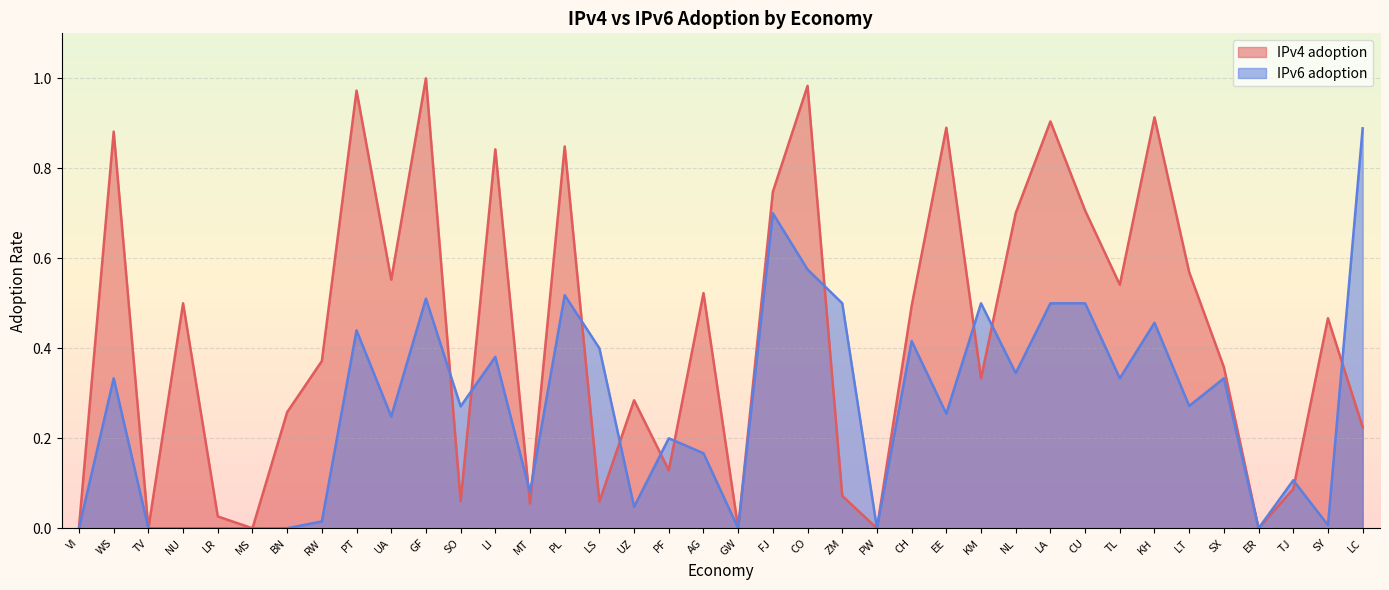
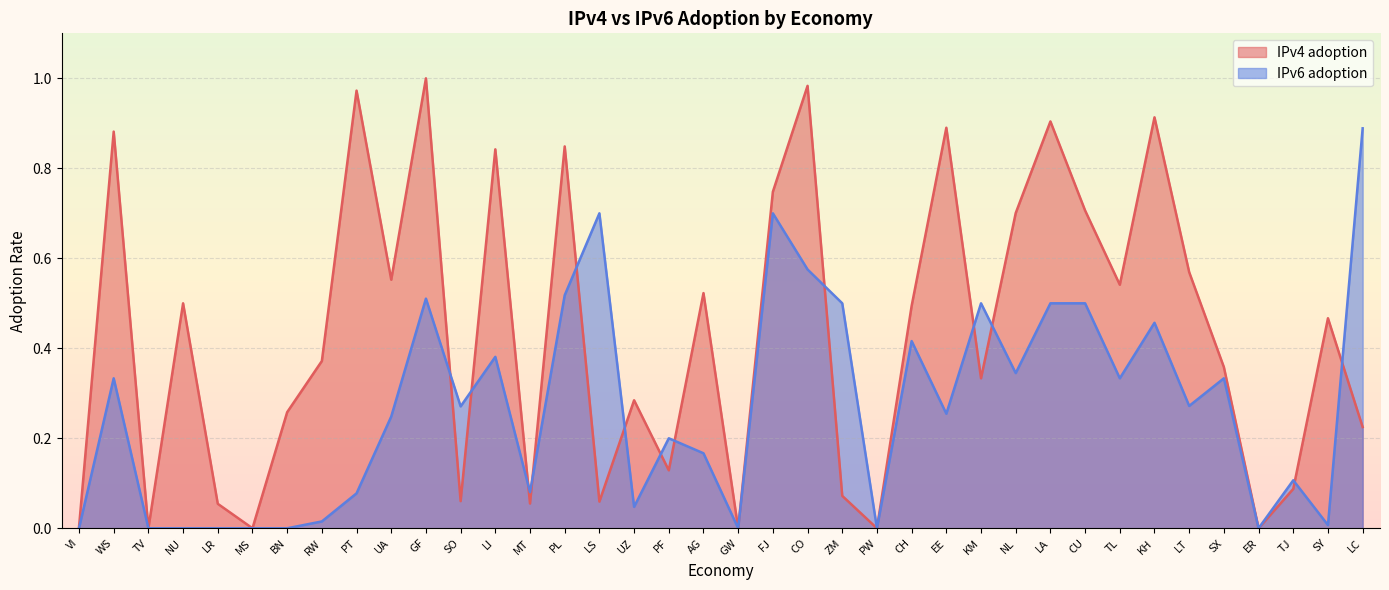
  {
    "IPv4 adoption": {
      "WS": 0.88,
      "NU": 0.50,
-     "LR": 0.03,
+     "LR": 0.05,
      "BN": 0.26,
      "RW": 0.37,
      "PT": 0.97,
      "UA": 0.55,
      "GF": 1.00,
      "SO": 0.06,
      "LI": 0.84,
      "MT": 0.06,
      "PL": 0.85,
      "LS": 0.06,
      "UZ": 0.28,
      "PF": 0.13,
      "AG": 0.52,
      "FJ": 0.75,
      "CO": 0.98,
      "ZM": 0.07,
      "CH": 0.49,
      "EE": 0.89,
      "KM": 0.33,
      "NL": 0.70,
      "LA": 0.90,
      "CU": 0.71,
      "TL": 0.54,
      "KH": 0.91,
      "LT": 0.57,
      "SX": 0.36,
      "TJ": 0.09,
      "SY": 0.47,
      "LC": 0.23
    },
    "IPv6 adoption": {
      "WS": 0.33,
      "NU": 0.00,
      "LR": 0.00,
      "BN": 0.00,
      "RW": 0.02,
-     "PT": 0.44,
+     "PT": 0.08,
      "UA": 0.25,
      "GF": 0.51,
      "SO": 0.27,
      "LI": 0.38,
      "MT": 0.08,
      "PL": 0.52,
-     "LS": 0.4,
+     "LS": 0.7,
      "UZ": 0.05,
      "PF": 0.20,
      "AG": 0.17,
      "FJ": 0.70,
      "CO": 0.58,
      "ZM": 0.50,
      "CH": 0.42,
      "EE": 0.25,
      "KM": 0.50,
      "NL": 0.34,
      "LA": 0.50,
      "CU": 0.50,
      "TL": 0.33,
      "KH": 0.46,
      "LT": 0.27,
      "SX": 0.33,
      "TJ": 0.11,
      "SY": 0.01,
      "LC": 0.89
    }
  }
